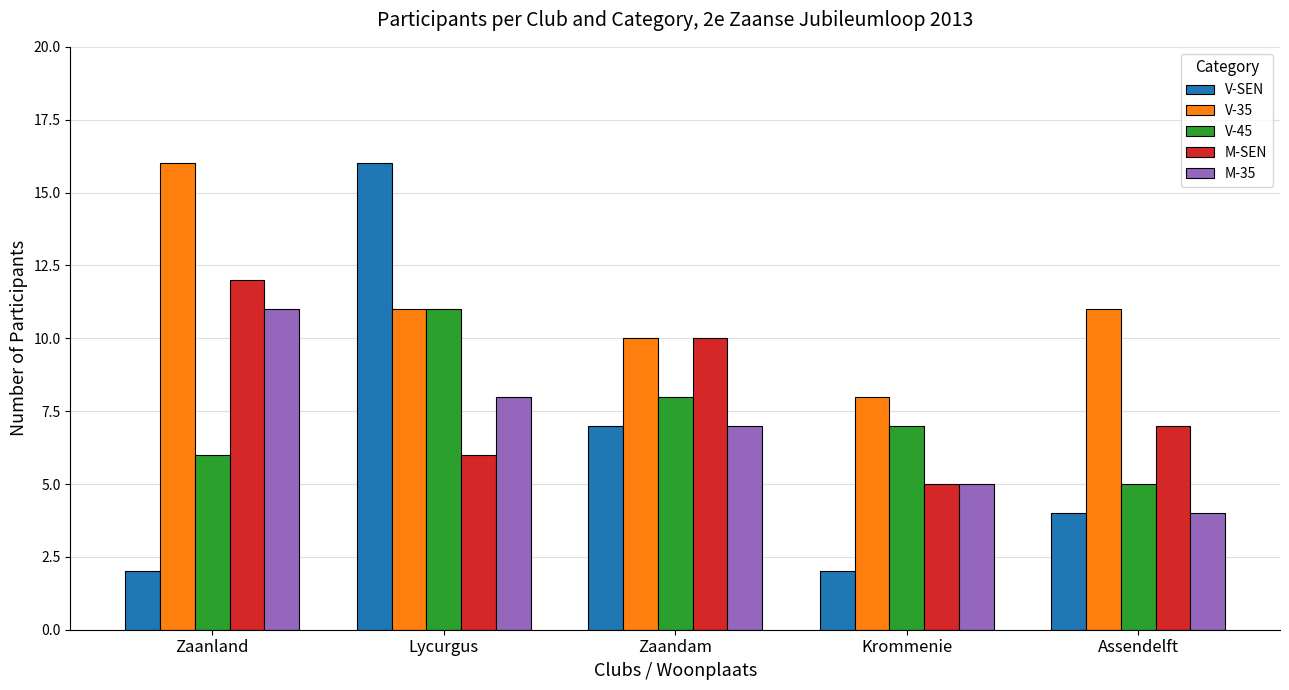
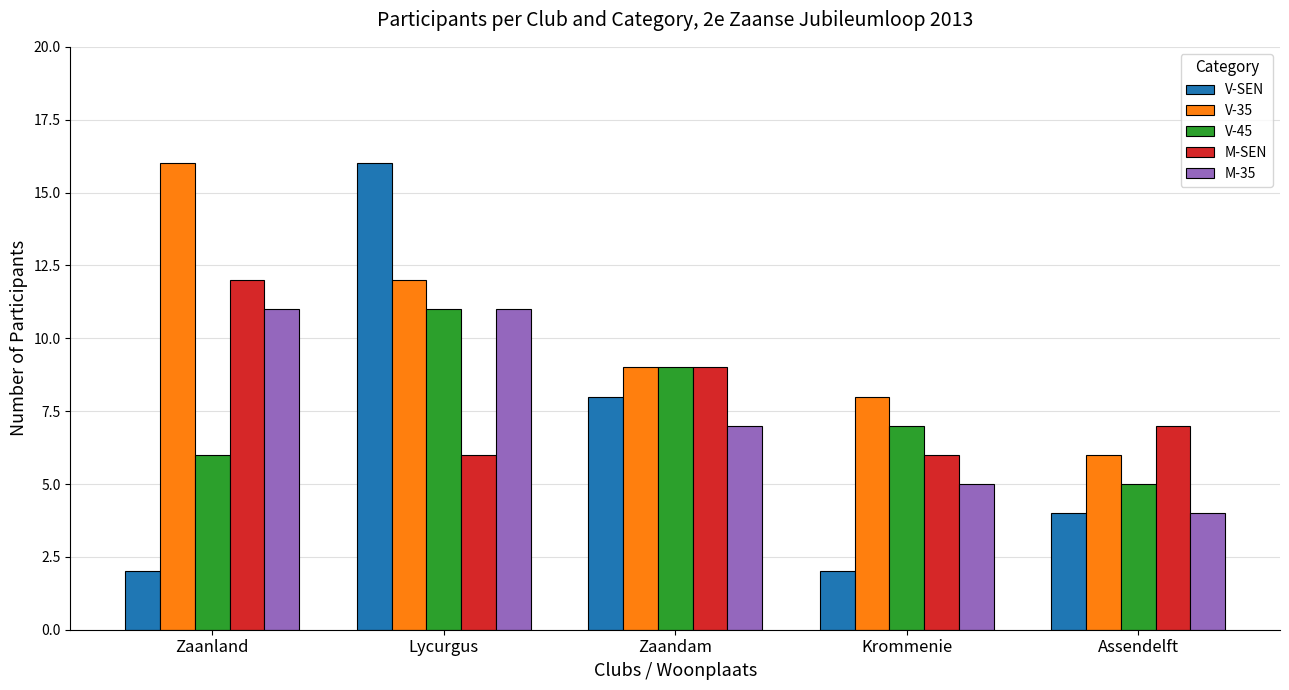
  {
    "V-SEN": {
      "Zaanland": 2,
      "Lycurgus": 16,
-     "Zaandam": 7,
+     "Zaandam": 8,
      "Krommenie": 2,
      "Assendelft": 4
    },
    "V-35": {
      "Zaanland": 16,
-     "Lycurgus": 11,
-     "Zaandam": 10,
+     "Lycurgus": 12,
+     "Zaandam": 9,
      "Krommenie": 8,
-     "Assendelft": 11
+     "Assendelft": 6
    },
    "V-45": {
      "Zaanland": 6,
      "Lycurgus": 11,
-     "Zaandam": 8,
+     "Zaandam": 9,
      "Krommenie": 7,
      "Assendelft": 5
    },
    "M-SEN": {
      "Zaanland": 12,
      "Lycurgus": 6,
-     "Zaandam": 10,
-     "Krommenie": 5,
+     "Zaandam": 9,
+     "Krommenie": 6,
      "Assendelft": 7
    },
    "M-35": {
      "Zaanland": 11,
-     "Lycurgus": 8,
+     "Lycurgus": 11,
      "Zaandam": 7,
      "Krommenie": 5,
      "Assendelft": 4
    }
  }
